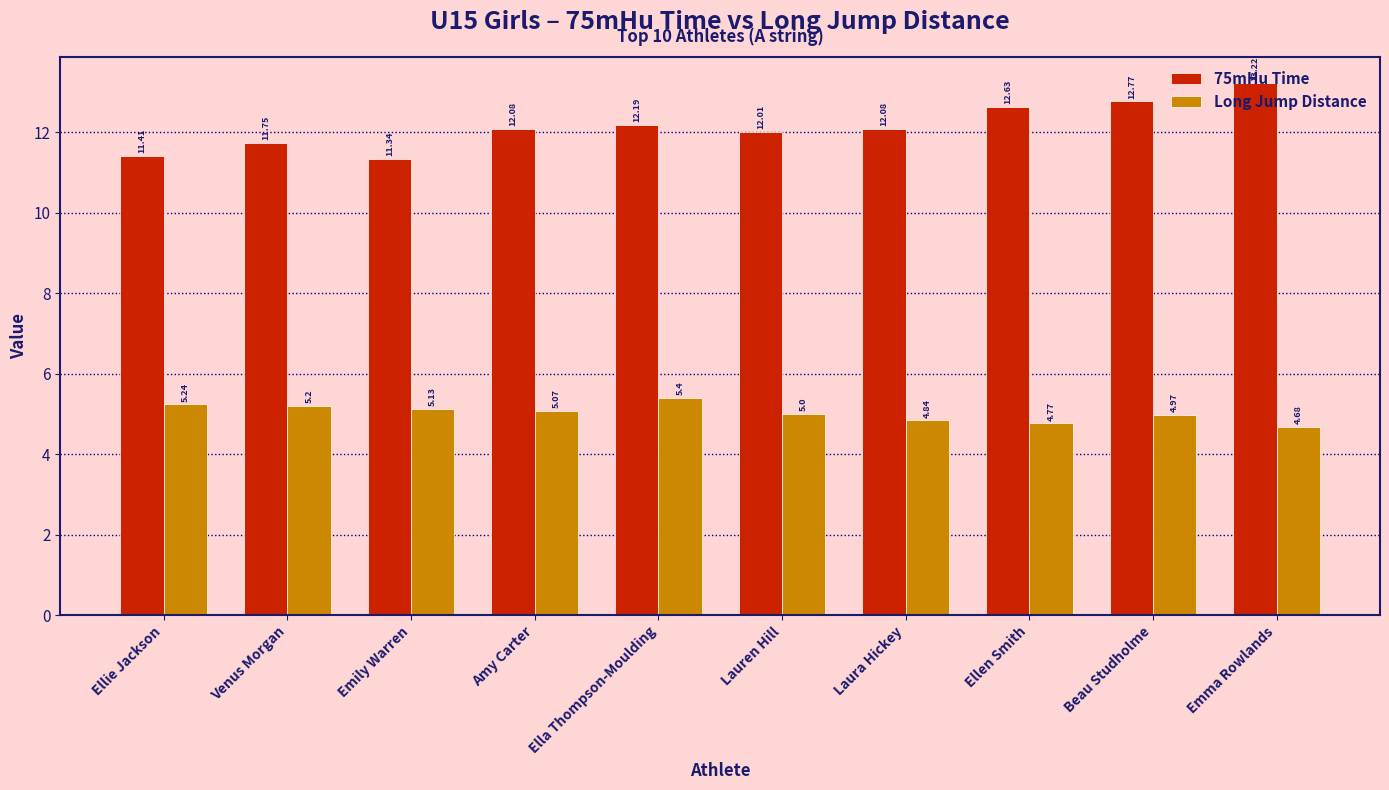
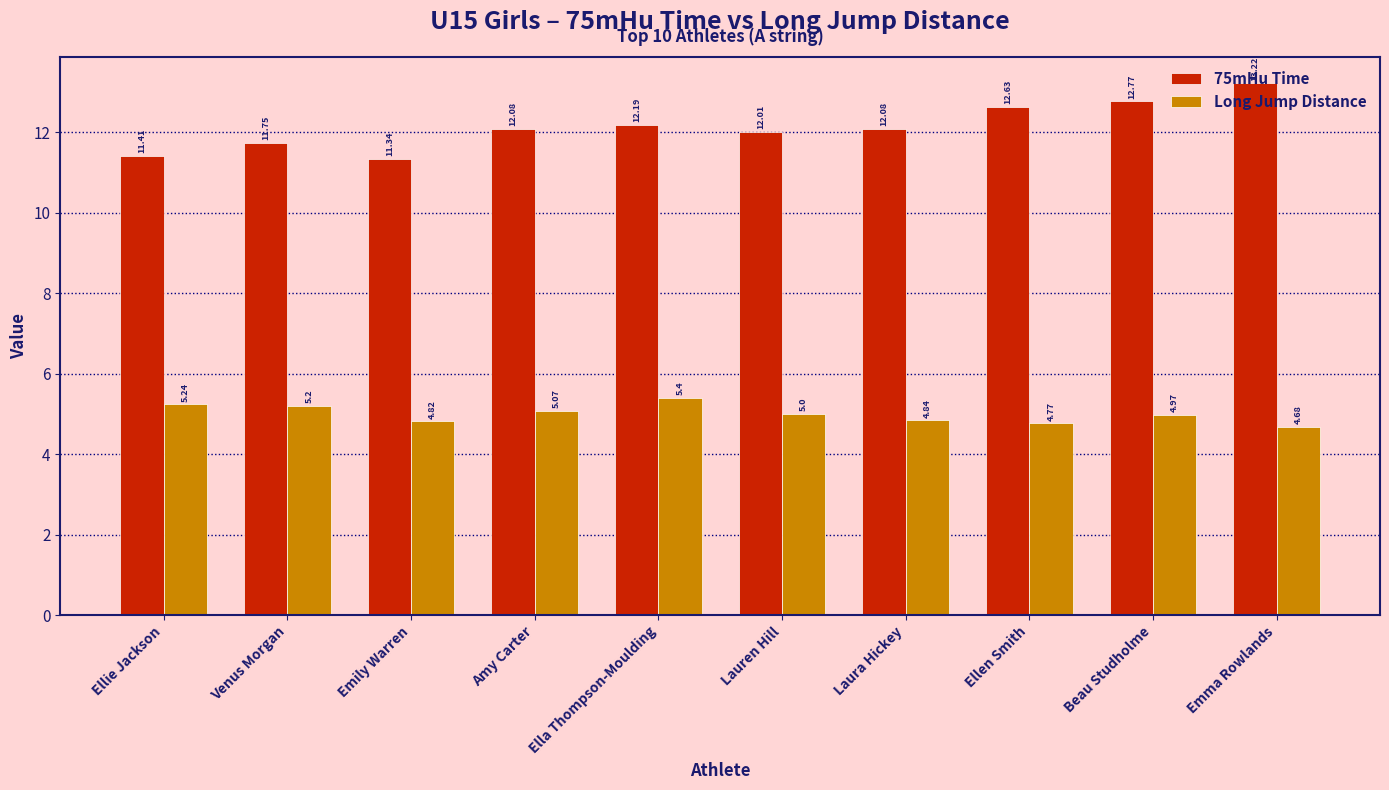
  {
    "75mHu Time": {
      "Ellie Jackson": 11.41,
      "Venus Morgan": 11.75,
      "Emily Warren": 11.34,
      "Amy Carter": 12.08,
      "Ella Thompson-Moulding": 12.19,
      "Lauren Hill": 12.01,
      "Laura Hickey": 12.08,
      "Ellen Smith": 12.63,
      "Beau Studholme": 12.77,
      "Emma Rowlands": 13.22
    },
    "Long Jump Distance": {
      "Ellie Jackson": 5.24,
      "Venus Morgan": 5.2,
-     "Emily Warren": 5.13,
+     "Emily Warren": 4.82,
      "Amy Carter": 5.07,
      "Ella Thompson-Moulding": 5.4,
      "Lauren Hill": 5.0,
      "Laura Hickey": 4.84,
      "Ellen Smith": 4.77,
      "Beau Studholme": 4.97,
      "Emma Rowlands": 4.68
    }
  }
